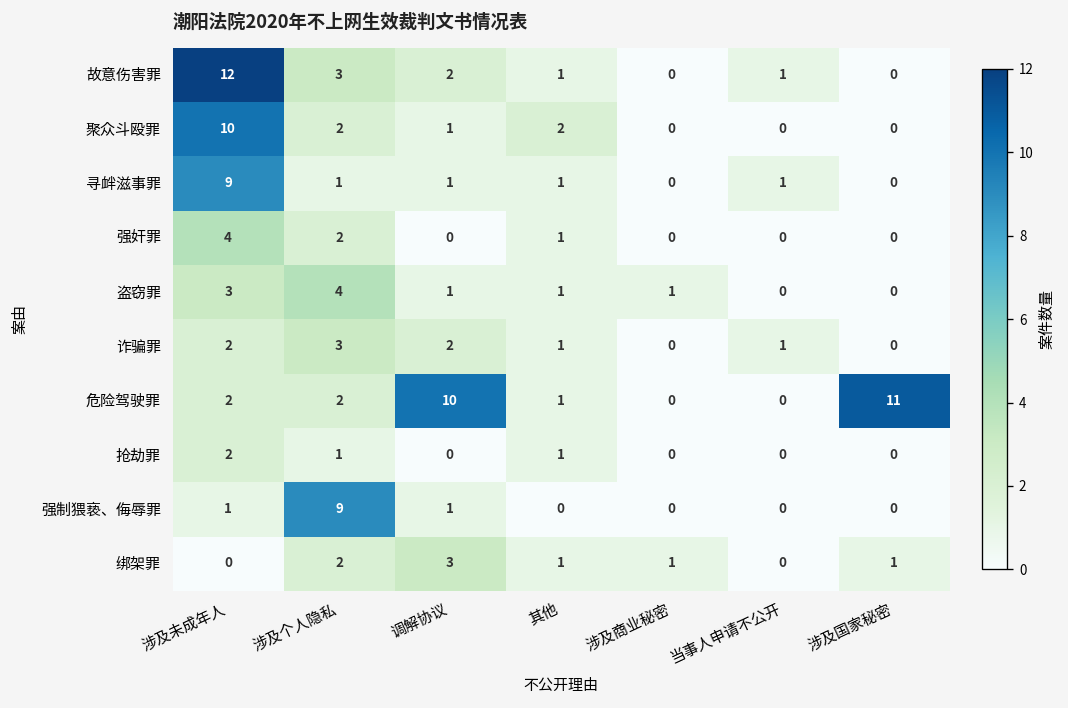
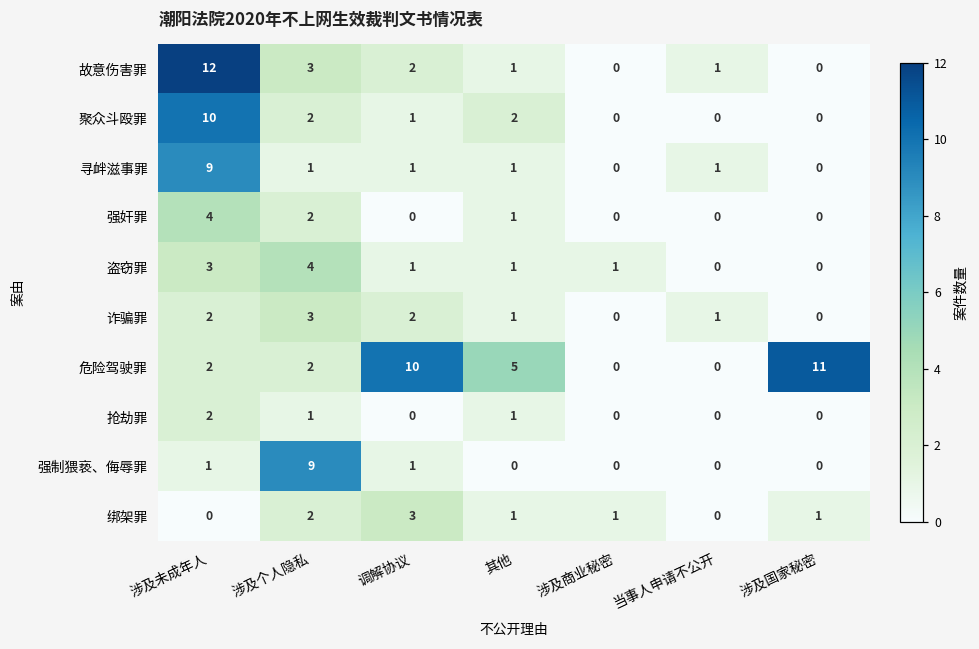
  {
    "故意伤害罪": {
      "涉及未成年人": 12,
      "涉及个人隐私": 3,
      "调解协议": 2,
      "其他": 1,
      "涉及商业秘密": 0,
      "当事人申请不公开": 1,
      "涉及国家秘密": 0
    },
    "聚众斗殴罪": {
      "涉及未成年人": 10,
      "涉及个人隐私": 2,
      "调解协议": 1,
      "其他": 2,
      "涉及商业秘密": 0,
      "当事人申请不公开": 0,
      "涉及国家秘密": 0
    },
    "寻衅滋事罪": {
      "涉及未成年人": 9,
      "涉及个人隐私": 1,
      "调解协议": 1,
      "其他": 1,
      "涉及商业秘密": 0,
      "当事人申请不公开": 1,
      "涉及国家秘密": 0
    },
    "强奸罪": {
      "涉及未成年人": 4,
      "涉及个人隐私": 2,
      "调解协议": 0,
      "其他": 1,
      "涉及商业秘密": 0,
      "当事人申请不公开": 0,
      "涉及国家秘密": 0
    },
    "盗窃罪": {
      "涉及未成年人": 3,
      "涉及个人隐私": 4,
      "调解协议": 1,
      "其他": 1,
      "涉及商业秘密": 1,
      "当事人申请不公开": 0,
      "涉及国家秘密": 0
    },
    "诈骗罪": {
      "涉及未成年人": 2,
      "涉及个人隐私": 3,
      "调解协议": 2,
      "其他": 1,
      "涉及商业秘密": 0,
      "当事人申请不公开": 1,
      "涉及国家秘密": 0
    },
    "危险驾驶罪": {
      "涉及未成年人": 2,
      "涉及个人隐私": 2,
      "调解协议": 10,
-     "其他": 1,
+     "其他": 5,
      "涉及商业秘密": 0,
      "当事人申请不公开": 0,
      "涉及国家秘密": 11
    },
    "抢劫罪": {
      "涉及未成年人": 2,
      "涉及个人隐私": 1,
      "调解协议": 0,
      "其他": 1,
      "涉及商业秘密": 0,
      "当事人申请不公开": 0,
      "涉及国家秘密": 0
    },
    "强制猥亵、侮辱罪": {
      "涉及未成年人": 1,
      "涉及个人隐私": 9,
      "调解协议": 1,
      "其他": 0,
      "涉及商业秘密": 0,
      "当事人申请不公开": 0,
      "涉及国家秘密": 0
    },
    "绑架罪": {
      "涉及未成年人": 0,
      "涉及个人隐私": 2,
      "调解协议": 3,
      "其他": 1,
      "涉及商业秘密": 1,
      "当事人申请不公开": 0,
      "涉及国家秘密": 1
    }
  }
